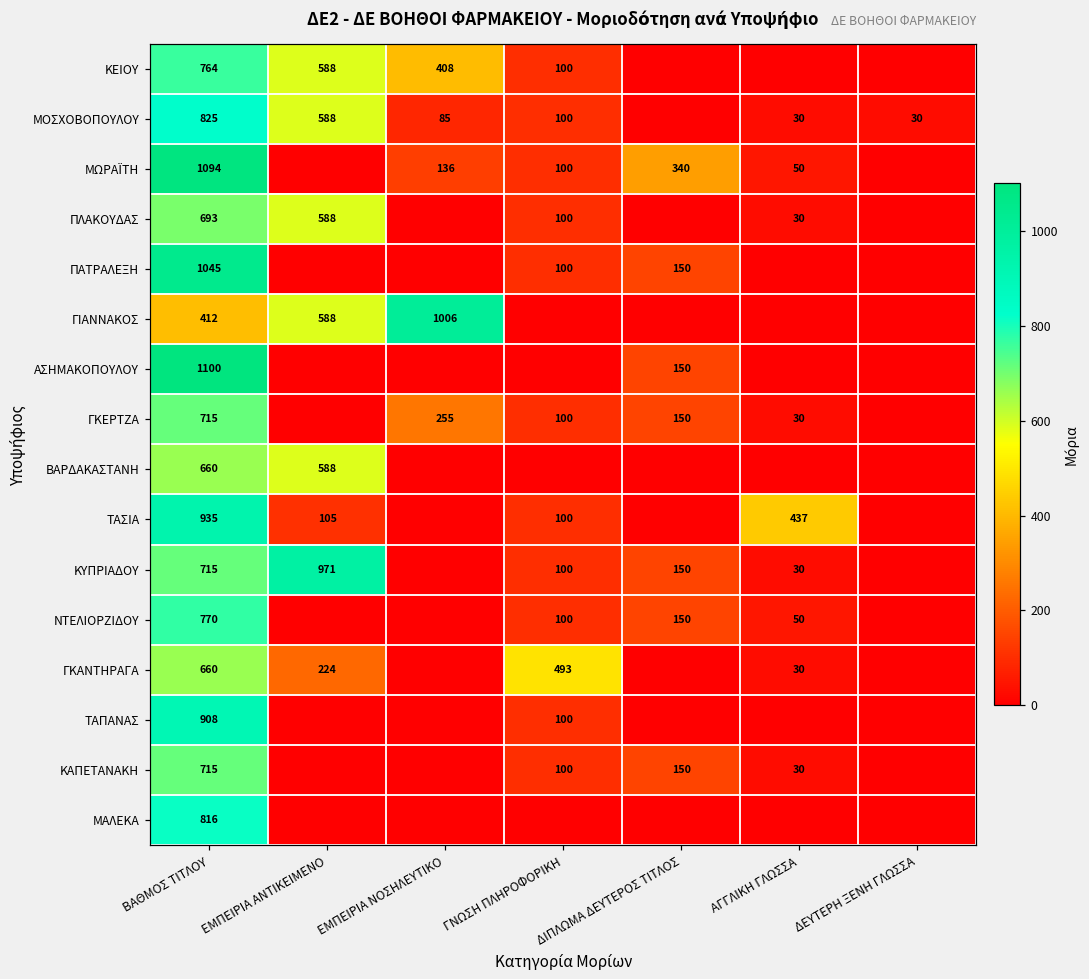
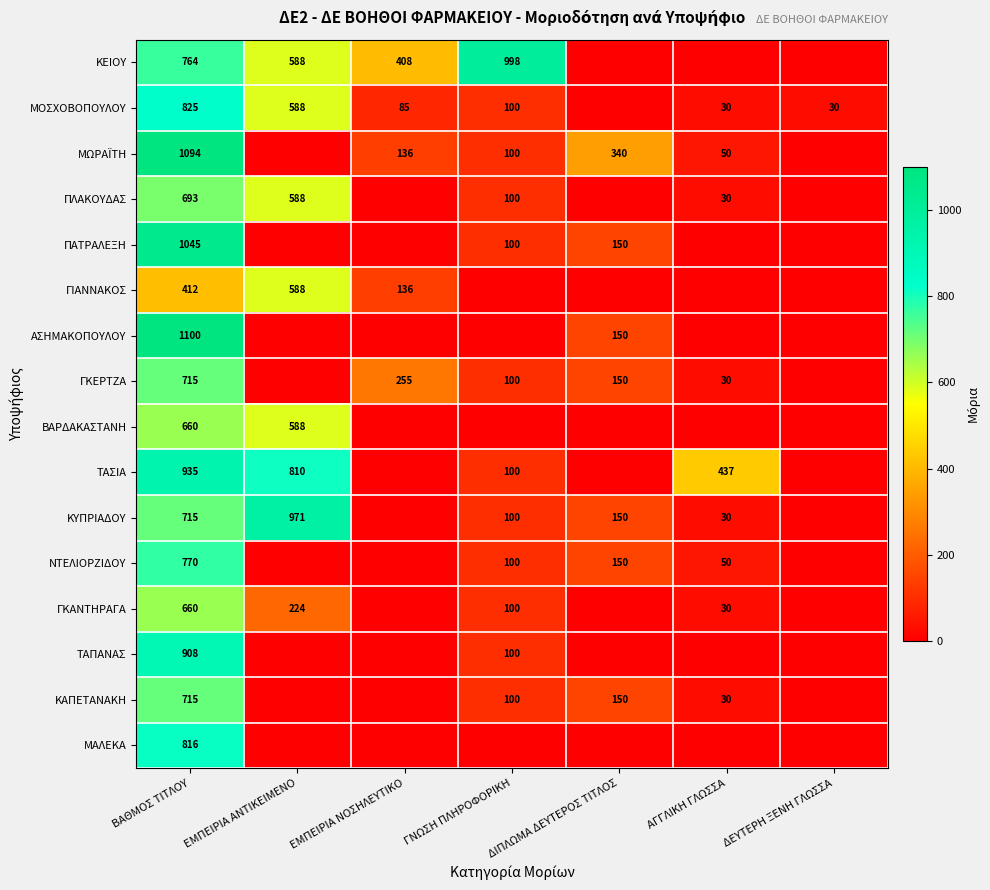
  {
    "ΚΕΙΟΥ": {
      "ΒΑΘΜΟΣ ΤΙΤΛΟΥ": 764,
      "ΕΜΠΕΙΡΙΑ ΑΝΤΙΚΕΙΜΕΝΟ": 588,
      "ΕΜΠΕΙΡΙΑ ΝΟΣΗΛΕΥΤΙΚΟ": 408,
-     "ΓΝΩΣΗ ΠΛΗΡΟΦΟΡΙΚΗ": 100
+     "ΓΝΩΣΗ ΠΛΗΡΟΦΟΡΙΚΗ": 998
    },
    "ΜΟΣΧΟΒΟΠΟΥΛΟΥ": {
      "ΒΑΘΜΟΣ ΤΙΤΛΟΥ": 825,
      "ΕΜΠΕΙΡΙΑ ΑΝΤΙΚΕΙΜΕΝΟ": 588,
      "ΕΜΠΕΙΡΙΑ ΝΟΣΗΛΕΥΤΙΚΟ": 85,
      "ΓΝΩΣΗ ΠΛΗΡΟΦΟΡΙΚΗ": 100,
      "ΑΓΓΛΙΚΗ ΓΛΩΣΣΑ": 30,
      "ΔΕΥΤΕΡΗ ΞΕΝΗ ΓΛΩΣΣΑ": 30
    },
    "ΜΩΡΑΪΤΗ": {
      "ΒΑΘΜΟΣ ΤΙΤΛΟΥ": 1094,
      "ΕΜΠΕΙΡΙΑ ΝΟΣΗΛΕΥΤΙΚΟ": 136,
      "ΓΝΩΣΗ ΠΛΗΡΟΦΟΡΙΚΗ": 100,
      "ΔΙΠΛΩΜΑ ΔΕΥΤΕΡΟΣ ΤΙΤΛΟΣ": 340,
      "ΑΓΓΛΙΚΗ ΓΛΩΣΣΑ": 50
    },
    "ΠΛΑΚΟΥΔΑΣ": {
      "ΒΑΘΜΟΣ ΤΙΤΛΟΥ": 693,
      "ΕΜΠΕΙΡΙΑ ΑΝΤΙΚΕΙΜΕΝΟ": 588,
      "ΓΝΩΣΗ ΠΛΗΡΟΦΟΡΙΚΗ": 100,
      "ΑΓΓΛΙΚΗ ΓΛΩΣΣΑ": 30
    },
    "ΠΑΤΡΑΛΕΞΗ": {
      "ΒΑΘΜΟΣ ΤΙΤΛΟΥ": 1045,
      "ΓΝΩΣΗ ΠΛΗΡΟΦΟΡΙΚΗ": 100,
      "ΔΙΠΛΩΜΑ ΔΕΥΤΕΡΟΣ ΤΙΤΛΟΣ": 150
    },
    "ΓΙΑΝΝΑΚΟΣ": {
      "ΒΑΘΜΟΣ ΤΙΤΛΟΥ": 412,
      "ΕΜΠΕΙΡΙΑ ΑΝΤΙΚΕΙΜΕΝΟ": 588,
-     "ΕΜΠΕΙΡΙΑ ΝΟΣΗΛΕΥΤΙΚΟ": 1006
+     "ΕΜΠΕΙΡΙΑ ΝΟΣΗΛΕΥΤΙΚΟ": 136
    },
    "ΑΣΗΜΑΚΟΠΟΥΛΟΥ": {
      "ΒΑΘΜΟΣ ΤΙΤΛΟΥ": 1100,
      "ΔΙΠΛΩΜΑ ΔΕΥΤΕΡΟΣ ΤΙΤΛΟΣ": 150
    },
    "ΓΚΕΡΤΖΑ": {
      "ΒΑΘΜΟΣ ΤΙΤΛΟΥ": 715,
      "ΕΜΠΕΙΡΙΑ ΝΟΣΗΛΕΥΤΙΚΟ": 255,
      "ΓΝΩΣΗ ΠΛΗΡΟΦΟΡΙΚΗ": 100,
      "ΔΙΠΛΩΜΑ ΔΕΥΤΕΡΟΣ ΤΙΤΛΟΣ": 150,
      "ΑΓΓΛΙΚΗ ΓΛΩΣΣΑ": 30
    },
    "ΒΑΡΔΑΚΑΣΤΑΝΗ": {
      "ΒΑΘΜΟΣ ΤΙΤΛΟΥ": 660,
      "ΕΜΠΕΙΡΙΑ ΑΝΤΙΚΕΙΜΕΝΟ": 588
    },
    "ΤΑΣΙΑ": {
      "ΒΑΘΜΟΣ ΤΙΤΛΟΥ": 935,
-     "ΕΜΠΕΙΡΙΑ ΑΝΤΙΚΕΙΜΕΝΟ": 105,
+     "ΕΜΠΕΙΡΙΑ ΑΝΤΙΚΕΙΜΕΝΟ": 810,
      "ΓΝΩΣΗ ΠΛΗΡΟΦΟΡΙΚΗ": 100,
      "ΑΓΓΛΙΚΗ ΓΛΩΣΣΑ": 437
    },
    "ΚΥΠΡΙΑΔΟΥ": {
      "ΒΑΘΜΟΣ ΤΙΤΛΟΥ": 715,
      "ΕΜΠΕΙΡΙΑ ΑΝΤΙΚΕΙΜΕΝΟ": 971,
      "ΓΝΩΣΗ ΠΛΗΡΟΦΟΡΙΚΗ": 100,
      "ΔΙΠΛΩΜΑ ΔΕΥΤΕΡΟΣ ΤΙΤΛΟΣ": 150,
      "ΑΓΓΛΙΚΗ ΓΛΩΣΣΑ": 30
    },
    "ΝΤΕΛΙΟΡΖΙΔΟΥ": {
      "ΒΑΘΜΟΣ ΤΙΤΛΟΥ": 770,
      "ΓΝΩΣΗ ΠΛΗΡΟΦΟΡΙΚΗ": 100,
      "ΔΙΠΛΩΜΑ ΔΕΥΤΕΡΟΣ ΤΙΤΛΟΣ": 150,
      "ΑΓΓΛΙΚΗ ΓΛΩΣΣΑ": 50
    },
    "ΓΚΑΝΤΗΡΑΓΑ": {
      "ΒΑΘΜΟΣ ΤΙΤΛΟΥ": 660,
      "ΕΜΠΕΙΡΙΑ ΑΝΤΙΚΕΙΜΕΝΟ": 224,
-     "ΓΝΩΣΗ ΠΛΗΡΟΦΟΡΙΚΗ": 493,
+     "ΓΝΩΣΗ ΠΛΗΡΟΦΟΡΙΚΗ": 100,
      "ΑΓΓΛΙΚΗ ΓΛΩΣΣΑ": 30
    },
    "ΤΑΠΑΝΑΣ": {
      "ΒΑΘΜΟΣ ΤΙΤΛΟΥ": 908,
      "ΓΝΩΣΗ ΠΛΗΡΟΦΟΡΙΚΗ": 100
    },
    "ΚΑΠΕΤΑΝΑΚΗ": {
      "ΒΑΘΜΟΣ ΤΙΤΛΟΥ": 715,
      "ΓΝΩΣΗ ΠΛΗΡΟΦΟΡΙΚΗ": 100,
      "ΔΙΠΛΩΜΑ ΔΕΥΤΕΡΟΣ ΤΙΤΛΟΣ": 150,
      "ΑΓΓΛΙΚΗ ΓΛΩΣΣΑ": 30
    },
    "ΜΑΛΕΚΑ": {
      "ΒΑΘΜΟΣ ΤΙΤΛΟΥ": 816
    }
  }
